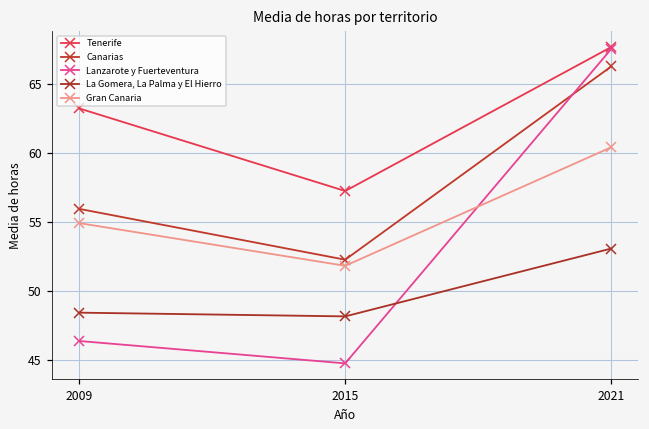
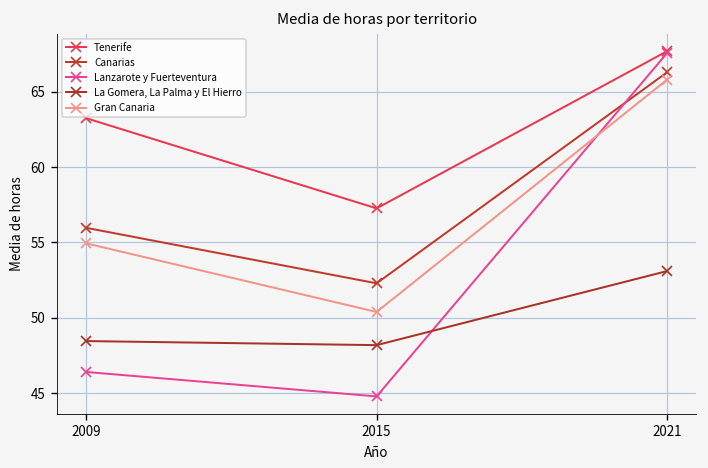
  {
    "Lanzarote y Fuerteventura": {
      "2009": 46.4,
      "2015": 44.8
    },
    "Gran Canaria": {
      "2009": 54.9,
-     "2015": 51.9,
-     "2021": 60.4
+     "2015": 50.4,
+     "2021": 65.8
    }
  }
